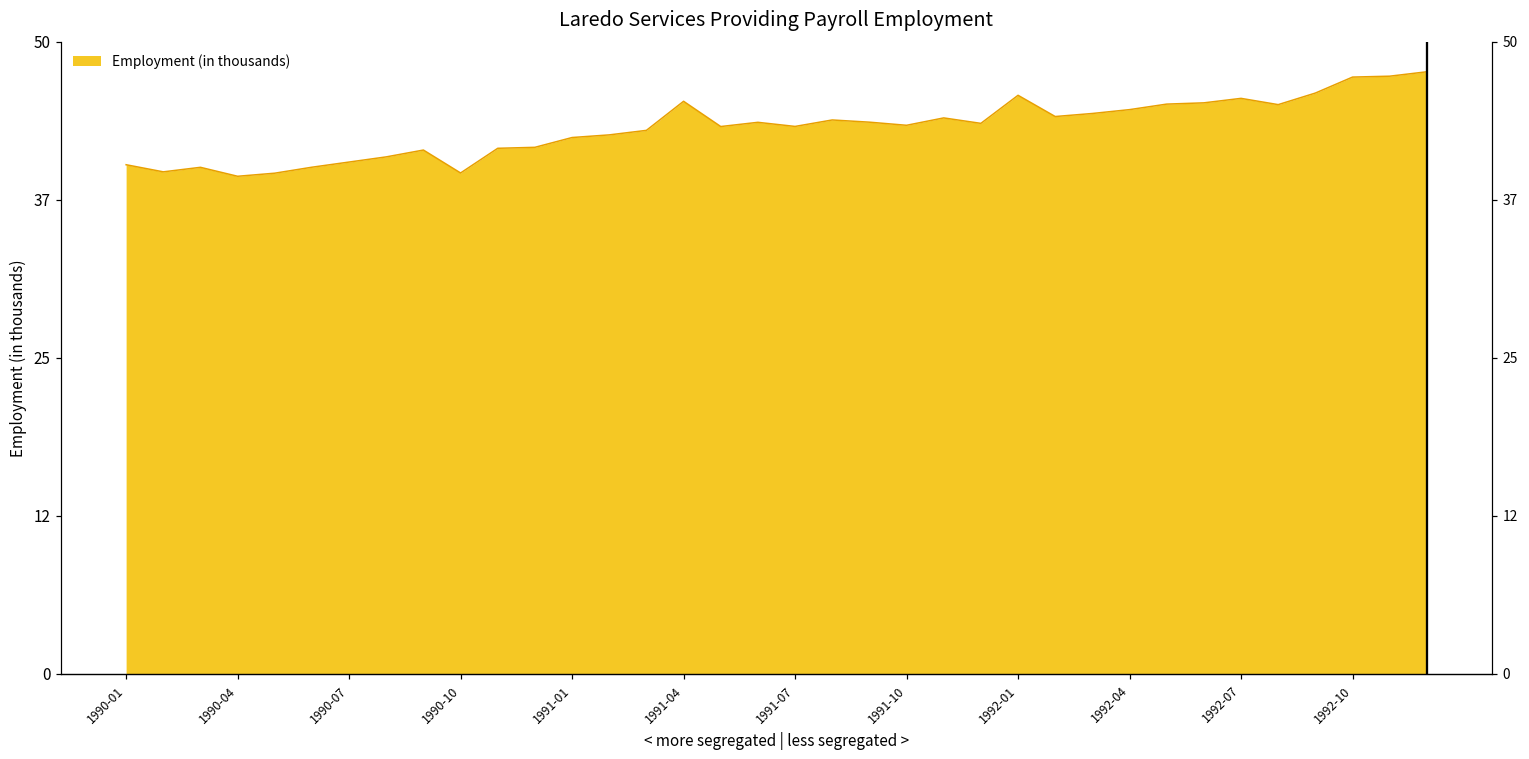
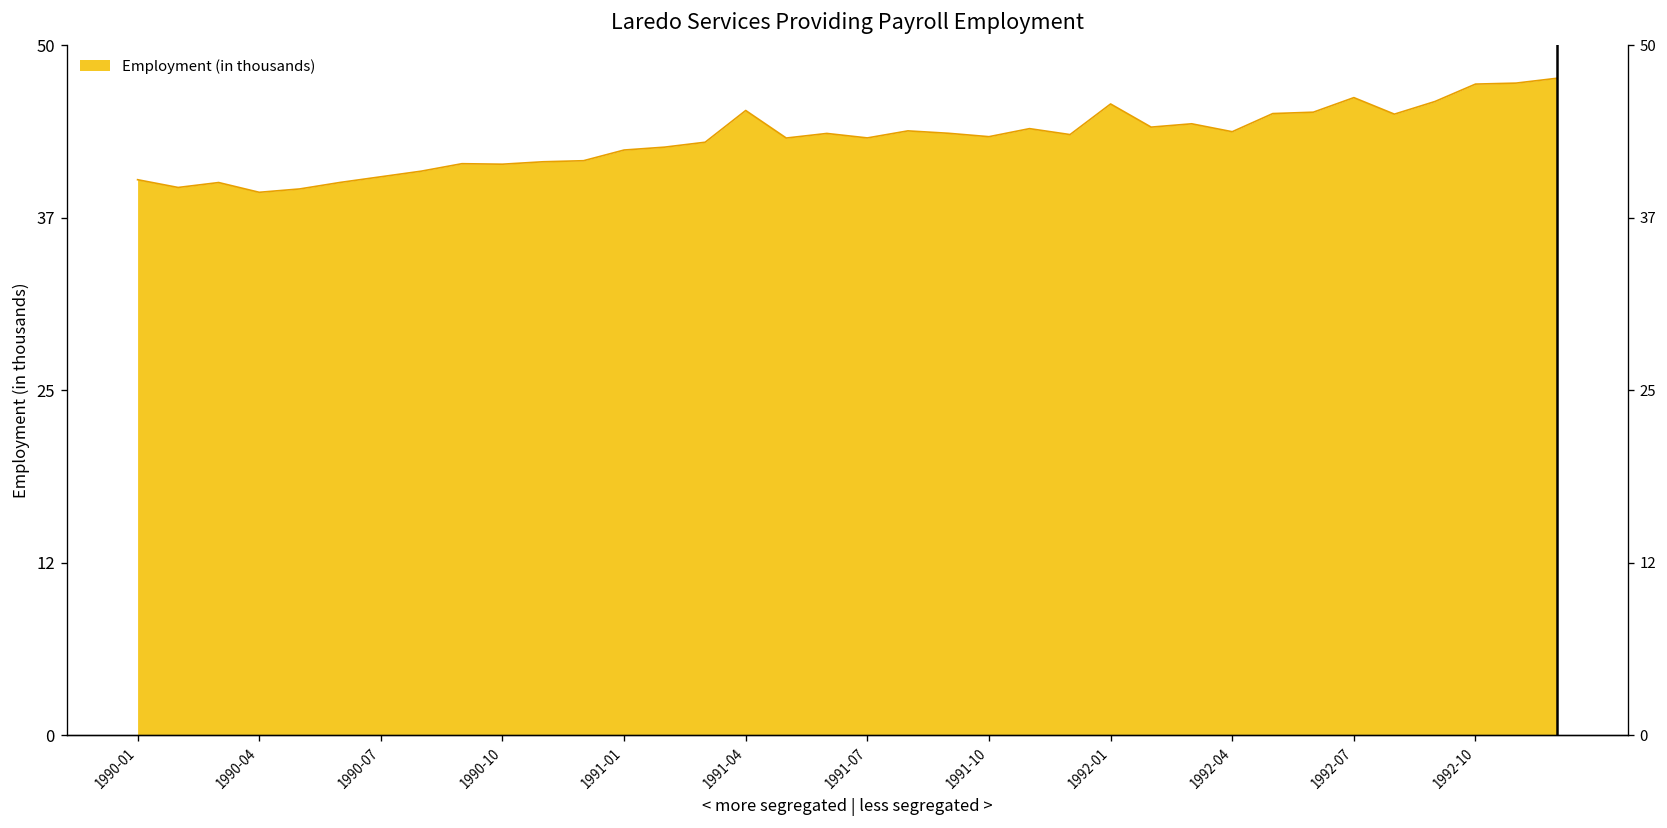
  {
    "1990-01": 40.1,
    "1990-04": 39.2,
    "1990-07": 40.3,
-   "1990-10": 39.5,
+   "1990-10": 41.2,
    "1991-01": 42.3,
    "1991-04": 45.1,
    "1991-07": 43.1,
    "1991-10": 43.2,
    "1992-01": 45.6,
-   "1992-04": 44.5,
-   "1992-07": 45.3,
+   "1992-04": 43.6,
+   "1992-07": 46.0,
    "1992-10": 47.0
  }
